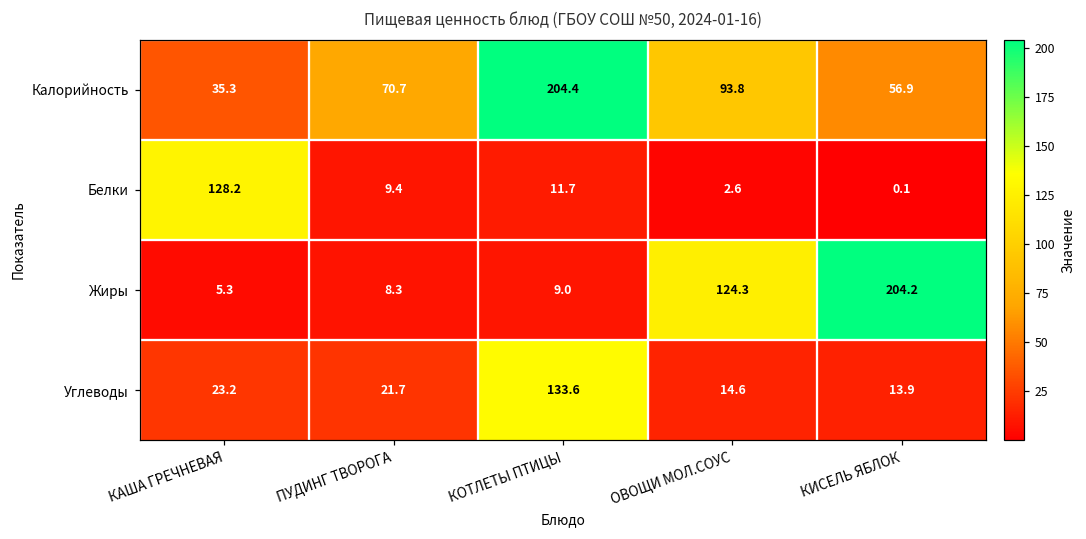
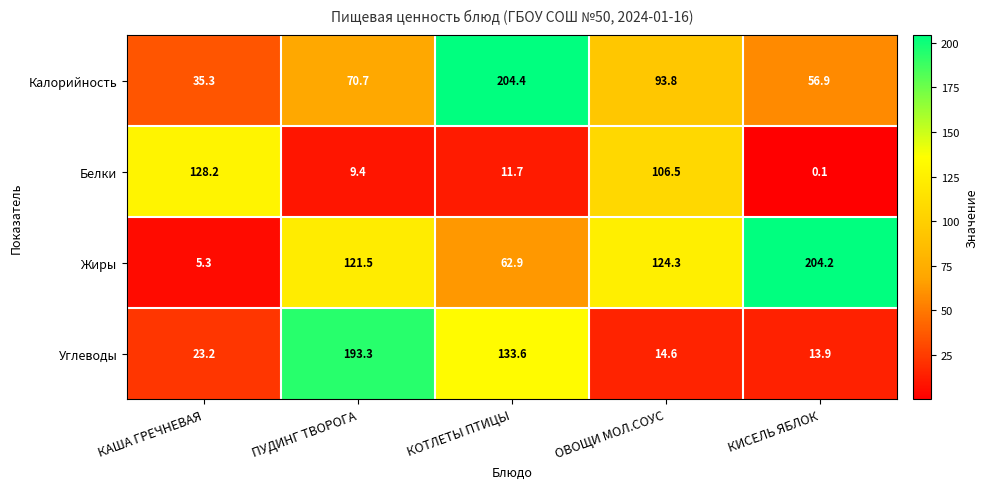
  {
    "Калорийность": {
      "КАША ГРЕЧНЕВАЯ": 35.3,
      "ПУДИНГ ТВОРОГА": 70.7,
      "КОТЛЕТЫ ПТИЦЫ": 204.4,
      "ОВОЩИ МОЛ.СОУС": 93.8,
      "КИСЕЛЬ ЯБЛОК": 56.9
    },
    "Белки": {
      "КАША ГРЕЧНЕВАЯ": 128.2,
      "ПУДИНГ ТВОРОГА": 9.4,
      "КОТЛЕТЫ ПТИЦЫ": 11.7,
-     "ОВОЩИ МОЛ.СОУС": 2.6,
+     "ОВОЩИ МОЛ.СОУС": 106.5,
      "КИСЕЛЬ ЯБЛОК": 0.1
    },
    "Жиры": {
      "КАША ГРЕЧНЕВАЯ": 5.3,
-     "ПУДИНГ ТВОРОГА": 8.3,
-     "КОТЛЕТЫ ПТИЦЫ": 9.0,
+     "ПУДИНГ ТВОРОГА": 121.5,
+     "КОТЛЕТЫ ПТИЦЫ": 62.9,
      "ОВОЩИ МОЛ.СОУС": 124.3,
      "КИСЕЛЬ ЯБЛОК": 204.2
    },
    "Углеводы": {
      "КАША ГРЕЧНЕВАЯ": 23.2,
-     "ПУДИНГ ТВОРОГА": 21.7,
+     "ПУДИНГ ТВОРОГА": 193.3,
      "КОТЛЕТЫ ПТИЦЫ": 133.6,
      "ОВОЩИ МОЛ.СОУС": 14.6,
      "КИСЕЛЬ ЯБЛОК": 13.9
    }
  }
